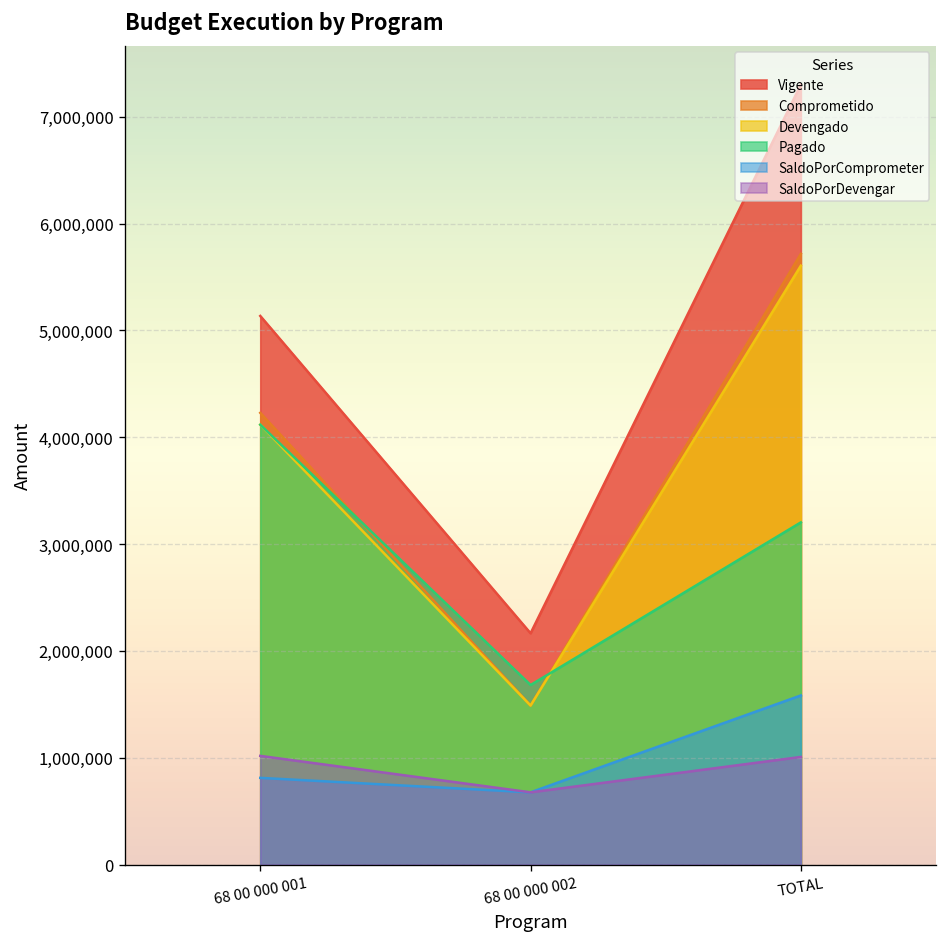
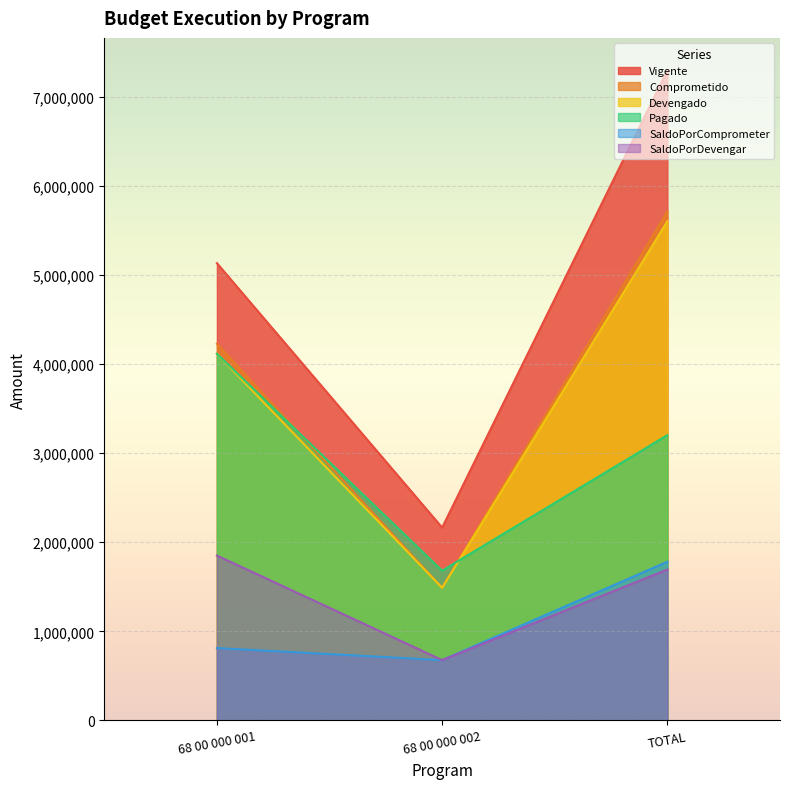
  {
    "Devengado": {
      "TOTAL": "5,600,000"
    },
    "Pagado": {
      "68 00 000 002": "1,700,000",
      "TOTAL": "3,200,000"
    },
    "SaldoPorComprometer": {
      "68 00 000 001": "800,000",
-     "TOTAL": "1,600,000"
+     "TOTAL": "1,800,000"
    },
    "SaldoPorDevengar": {
-     "68 00 000 001": "1,000,000",
-     "TOTAL": "1,000,000"
+     "68 00 000 001": "1,900,000",
+     "TOTAL": "1,700,000"
    }
  }
